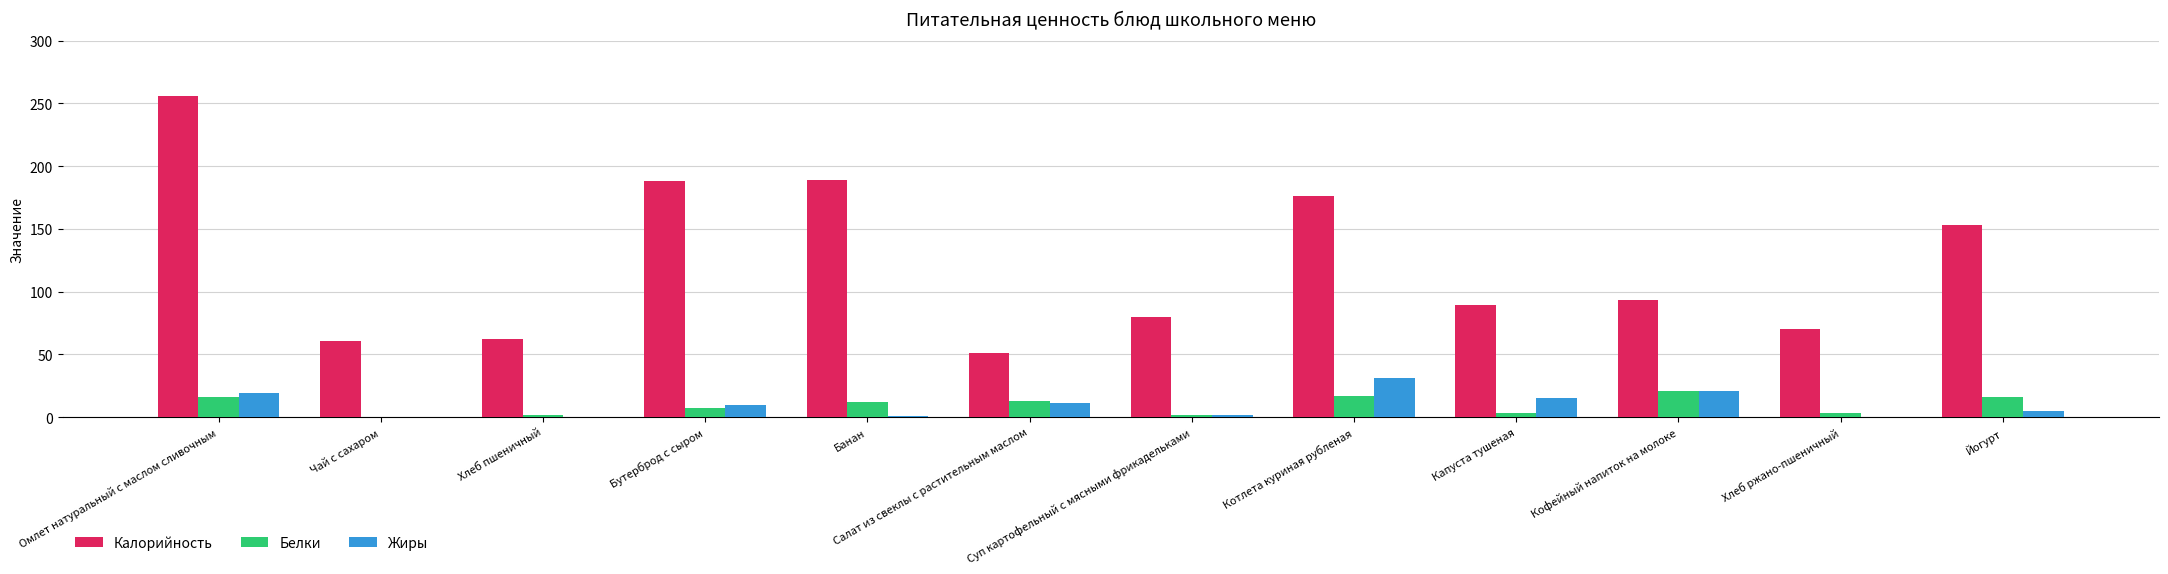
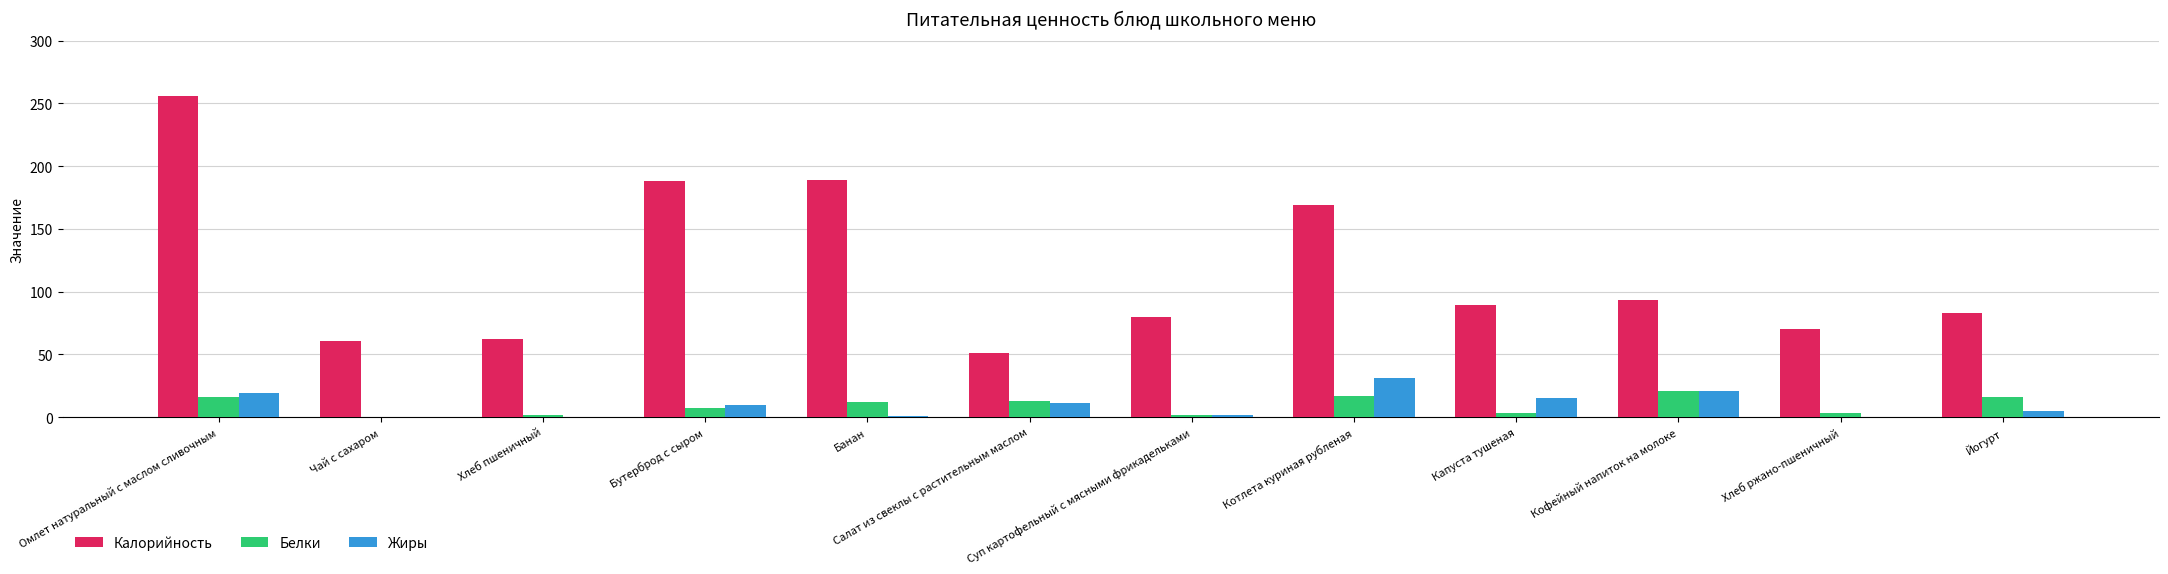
  {
    "Калорийность": {
      "Омлет натуральный с маслом сливочным": 256,
      "Чай с сахаром": 61,
      "Хлеб пшеничный": 62,
      "Бутерброд с сыром": 188,
      "Банан": 189,
      "Салат из свеклы с растительным маслом": 51,
      "Суп картофельный с мясными фрикадельками": 80,
-     "Котлета куриная рубленая": 176,
+     "Котлета куриная рубленая": 169,
      "Капуста тушеная": 89,
      "Кофейный напиток на молоке": 93,
      "Хлеб ржано-пшеничный": 70,
-     "Йогурт": 153
+     "Йогурт": 83
    },
    "Белки": {
      "Омлет натуральный с маслом сливочным": 16,
      "Чай с сахаром": 0,
      "Хлеб пшеничный": 2,
      "Бутерброд с сыром": 7,
      "Банан": 12,
      "Салат из свеклы с растительным маслом": 13,
      "Суп картофельный с мясными фрикадельками": 2,
      "Котлета куриная рубленая": 17,
      "Капуста тушеная": 3,
      "Кофейный напиток на молоке": 21,
      "Хлеб ржано-пшеничный": 3,
      "Йогурт": 16
    },
    "Жиры": {
      "Омлет натуральный с маслом сливочным": 19,
      "Чай с сахаром": 0,
      "Хлеб пшеничный": 0,
      "Бутерброд с сыром": 10,
      "Салат из свеклы с растительным маслом": 11,
      "Суп картофельный с мясными фрикадельками": 2,
      "Котлета куриная рубленая": 31,
      "Капуста тушеная": 15,
      "Кофейный напиток на молоке": 21,
      "Хлеб ржано-пшеничный": 0,
      "Йогурт": 5
    }
  }
